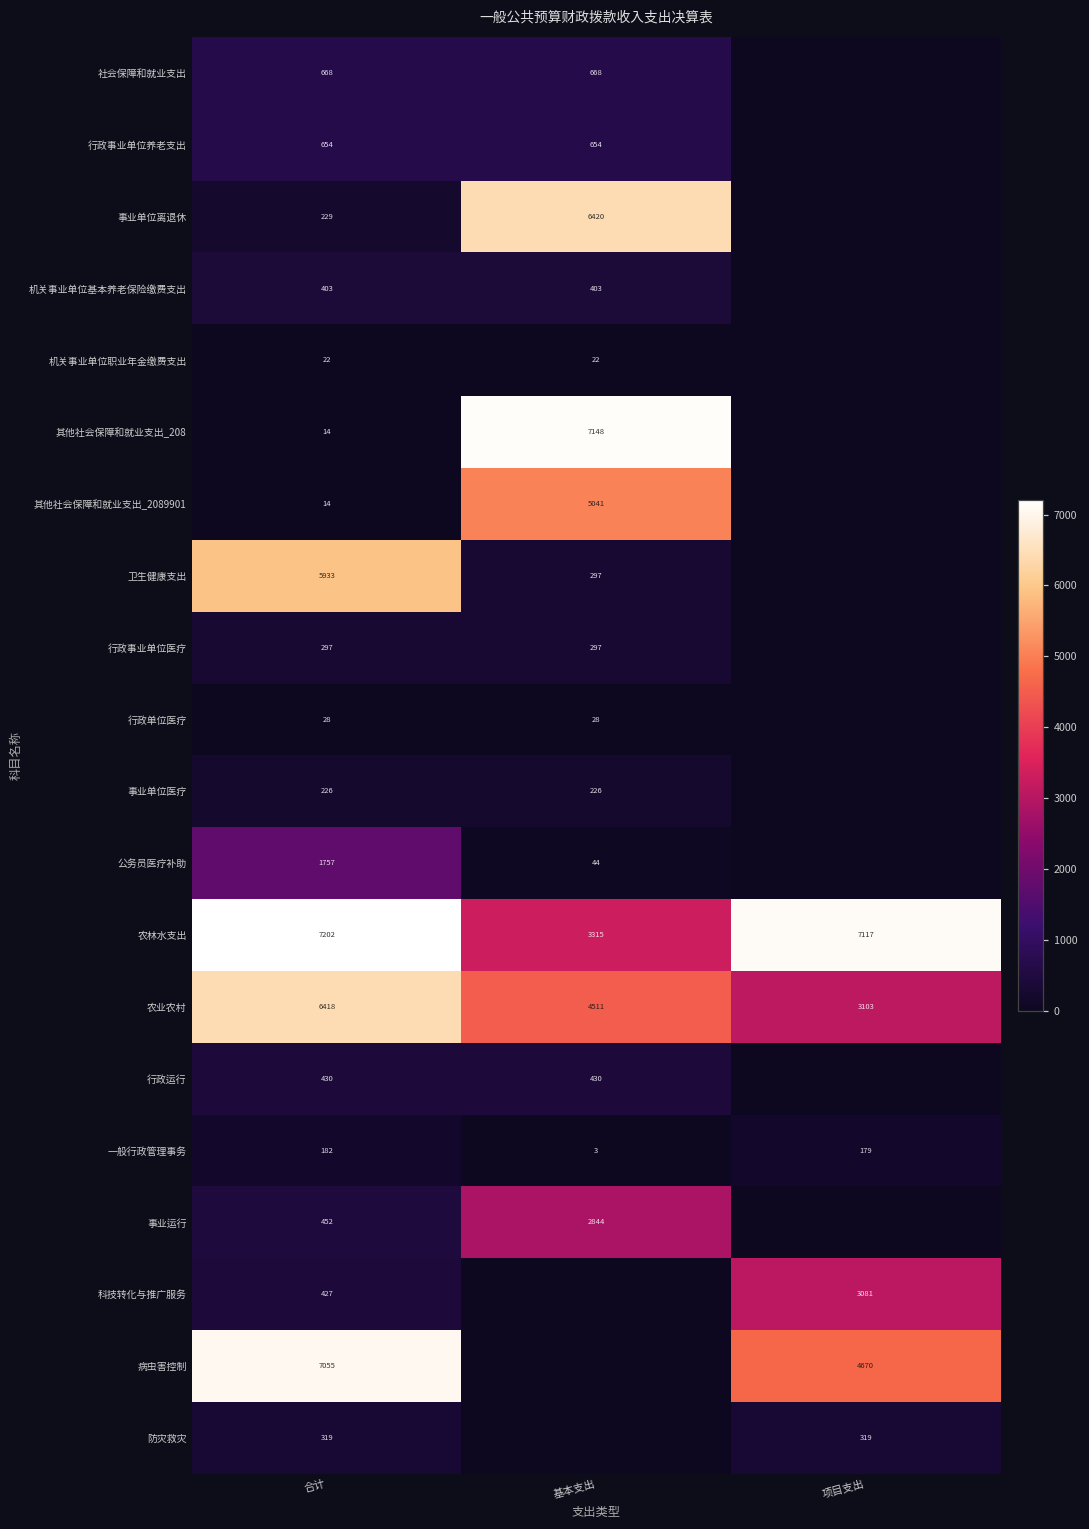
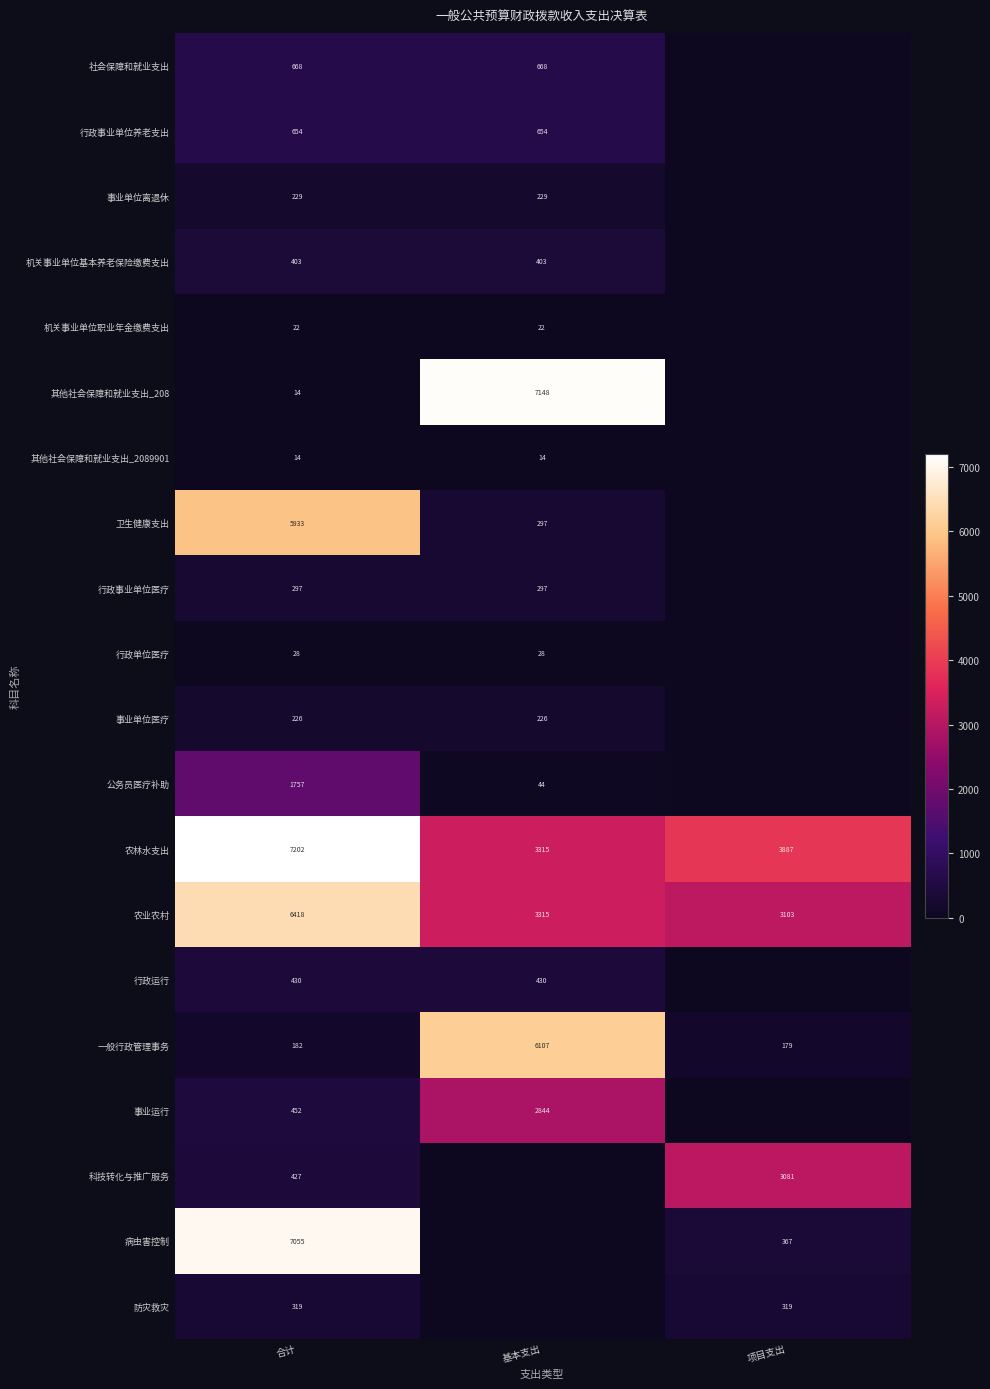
  {
    "社会保障和就业支出": {
      "合计": 668,
      "基本支出": 668
    },
    "行政事业单位养老支出": {
      "合计": 654,
      "基本支出": 654
    },
    "事业单位离退休": {
      "合计": 229,
-     "基本支出": 6420
+     "基本支出": 229
    },
    "机关事业单位基本养老保险缴费支出": {
      "合计": 403,
      "基本支出": 403
    },
    "机关事业单位职业年金缴费支出": {
      "合计": 22,
      "基本支出": 22
    },
    "其他社会保障和就业支出_208": {
      "合计": 14,
      "基本支出": 7148
    },
    "其他社会保障和就业支出_2089901": {
      "合计": 14,
-     "基本支出": 5041
+     "基本支出": 14
    },
    "卫生健康支出": {
      "合计": 5933,
      "基本支出": 297
    },
    "行政事业单位医疗": {
      "合计": 297,
      "基本支出": 297
    },
    "行政单位医疗": {
      "合计": 28,
      "基本支出": 28
    },
    "事业单位医疗": {
      "合计": 226,
      "基本支出": 226
    },
    "公务员医疗补助": {
      "合计": 1757,
      "基本支出": 44
    },
    "农林水支出": {
      "合计": 7202,
      "基本支出": 3315,
-     "项目支出": 7117
+     "项目支出": 3887
    },
    "农业农村": {
      "合计": 6418,
-     "基本支出": 4511,
+     "基本支出": 3315,
      "项目支出": 3103
    },
    "行政运行": {
      "合计": 430,
      "基本支出": 430
    },
    "一般行政管理事务": {
      "合计": 182,
-     "基本支出": 3,
+     "基本支出": 6107,
      "项目支出": 179
    },
    "事业运行": {
      "合计": 452,
      "基本支出": 2844
    },
    "科技转化与推广服务": {
      "合计": 427,
      "项目支出": 3081
    },
    "病虫害控制": {
      "合计": 7055,
-     "项目支出": 4670
+     "项目支出": 367
    },
    "防灾救灾": {
      "合计": 319,
      "项目支出": 319
    }
  }
